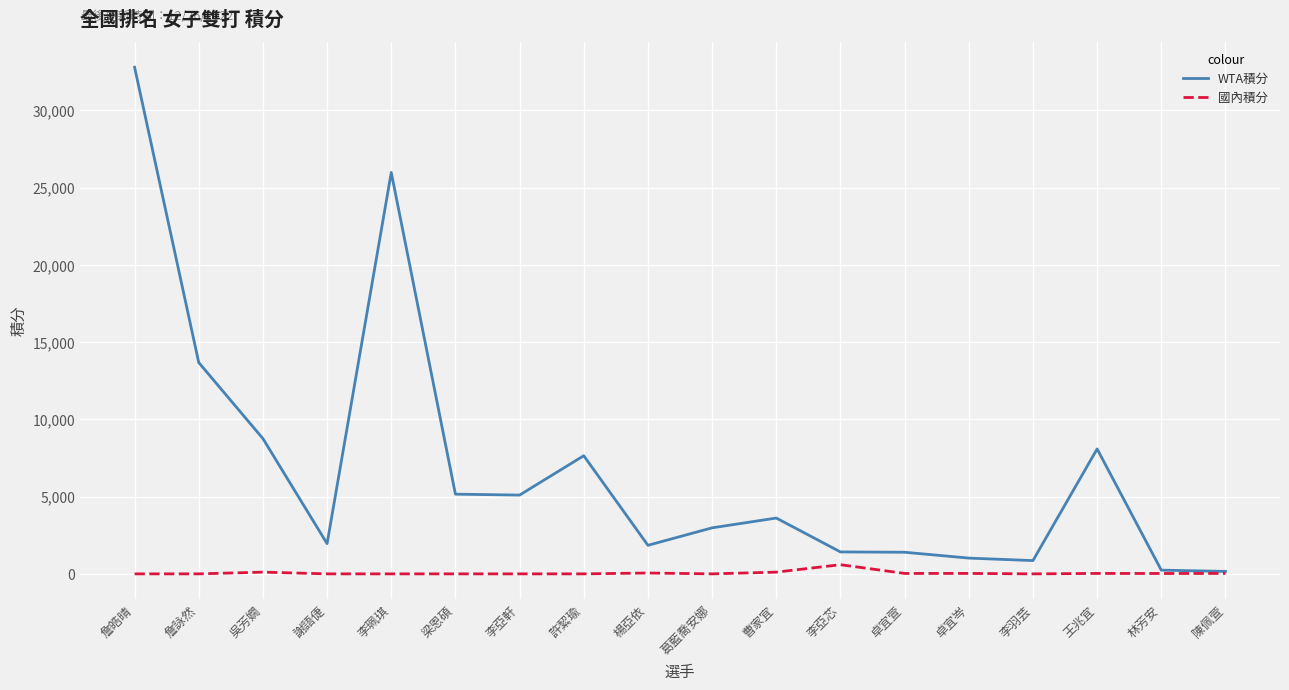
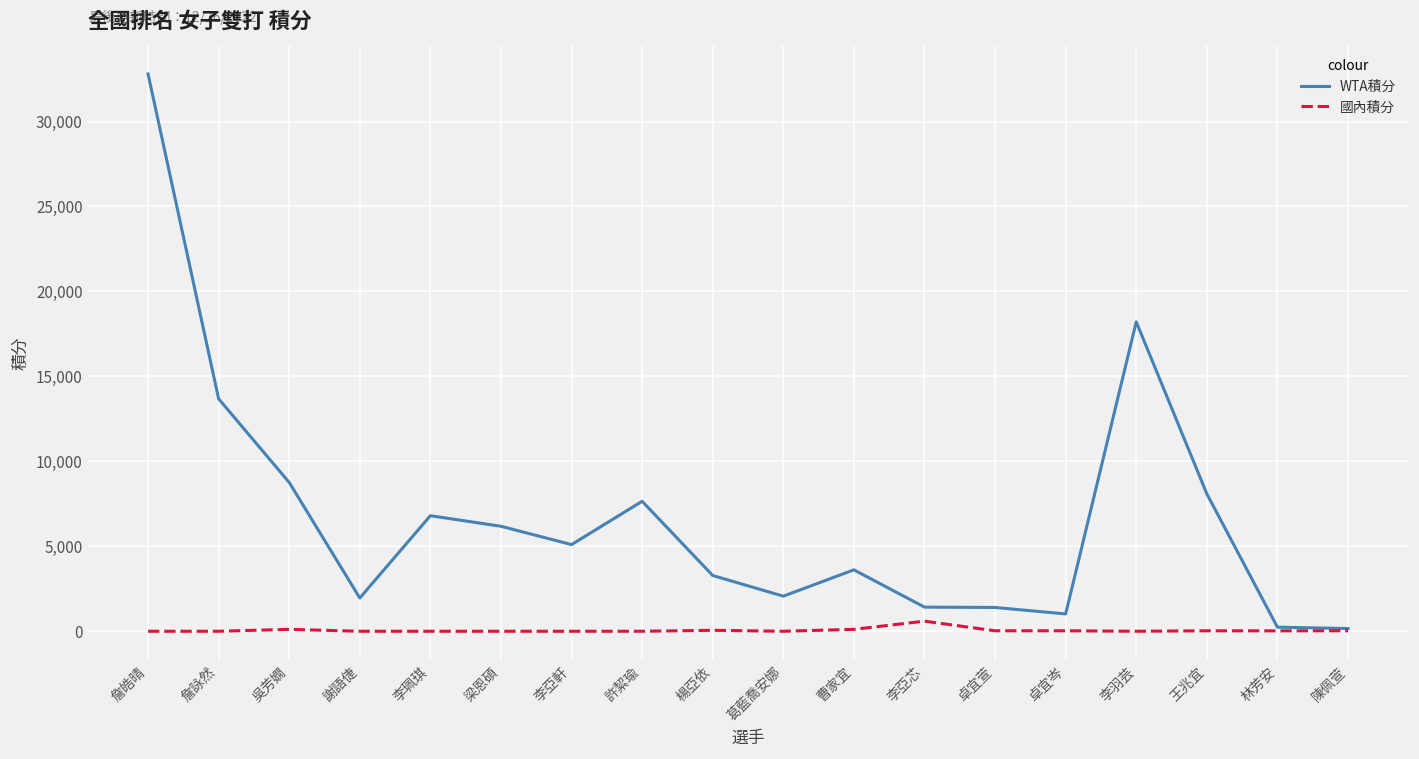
  {
    "WTA積分": {
      "詹皓晴": "32,800",
      "詹詠然": "13,700",
      "吳芳嫺": "8,800",
      "謝語倢": "2,000",
-     "李珮琪": "26,000",
-     "梁恩碩": "5,200",
+     "李珮琪": "6,800",
+     "梁恩碩": "6,200",
      "李亞軒": "5,100",
      "許絜瑜": "7,600",
-     "楊亞依": "1,800",
-     "葛藍喬安娜": "3,000",
+     "楊亞依": "3,300",
+     "葛藍喬安娜": "2,100",
      "曹家宜": "3,600",
      "李亞芯": "1,400",
      "卓宜萱": "1,400",
      "卓宜岑": "1,000",
-     "李羽芸": "900",
+     "李羽芸": "18,200",
      "王兆宜": "8,100",
      "林芳安": "200"
    },
    "國內積分": {
      "詹皓晴": "0",
      "詹詠然": "0",
      "吳芳嫺": "100",
      "謝語倢": "0",
      "李珮琪": "0",
      "梁恩碩": "0",
      "李亞軒": "0",
      "許絜瑜": "0",
      "楊亞依": "100",
      "葛藍喬安娜": "0",
      "曹家宜": "100",
      "李亞芯": "600",
      "卓宜萱": "0",
      "卓宜岑": "0",
      "李羽芸": "0",
      "王兆宜": "0",
      "林芳安": "0"
    }
  }
